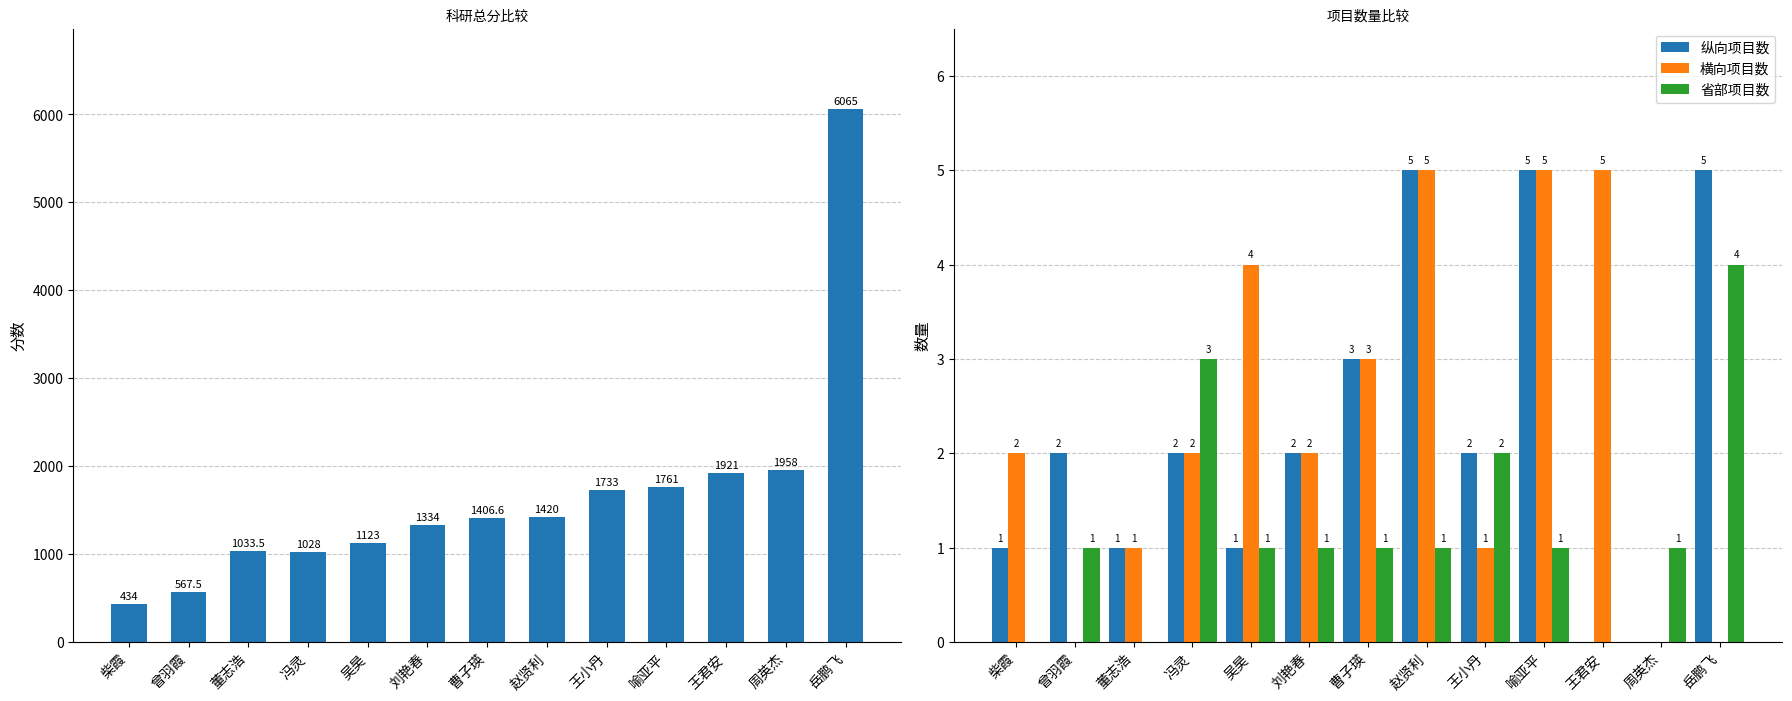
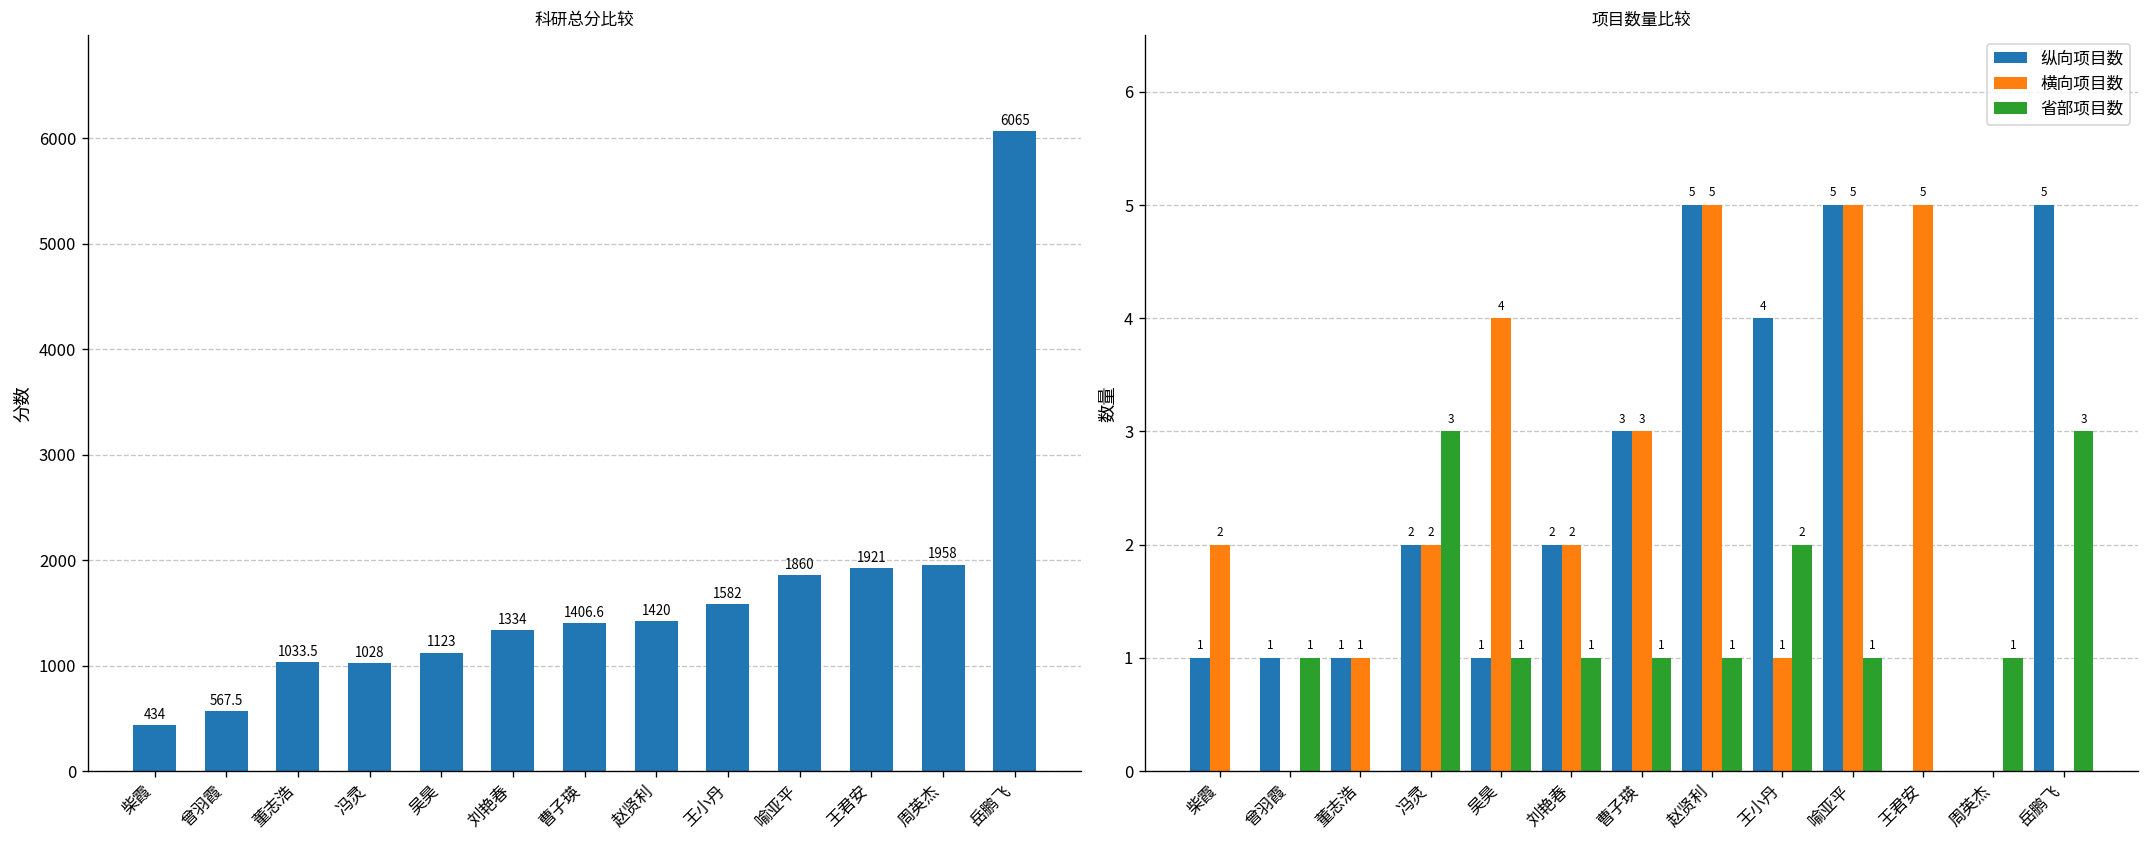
  {
    "科研总分比较": {
      "柴霞": 434,
      "曾羽霞": 567.5,
      "董志浩": 1033.5,
      "冯灵": 1028,
      "吴昊": 1123,
      "刘艳春": 1334,
      "曹子瑛": 1406.6,
      "赵贤利": 1420,
-     "王小丹": 1733,
-     "喻亚平": 1761,
+     "王小丹": 1582,
+     "喻亚平": 1860,
      "王君安": 1921,
      "周英杰": 1958,
      "岳鹏飞": 6065
    },
    "项目数量比较": {
      "纵向项目数": {
        "柴霞": 1,
-       "曾羽霞": 2,
+       "曾羽霞": 1,
        "董志浩": 1,
        "冯灵": 2,
        "吴昊": 1,
        "刘艳春": 2,
        "曹子瑛": 3,
        "赵贤利": 5,
-       "王小丹": 2,
+       "王小丹": 4,
        "喻亚平": 5,
        "岳鹏飞": 5
      },
      "横向项目数": {
        "柴霞": 2,
        "董志浩": 1,
        "冯灵": 2,
        "吴昊": 4,
        "刘艳春": 2,
        "曹子瑛": 3,
        "赵贤利": 5,
        "王小丹": 1,
        "喻亚平": 5,
        "王君安": 5
      },
      "省部项目数": {
        "曾羽霞": 1,
        "冯灵": 3,
        "吴昊": 1,
        "刘艳春": 1,
        "曹子瑛": 1,
        "赵贤利": 1,
        "王小丹": 2,
        "喻亚平": 1,
        "周英杰": 1,
-       "岳鹏飞": 4
+       "岳鹏飞": 3
      }
    }
  }
